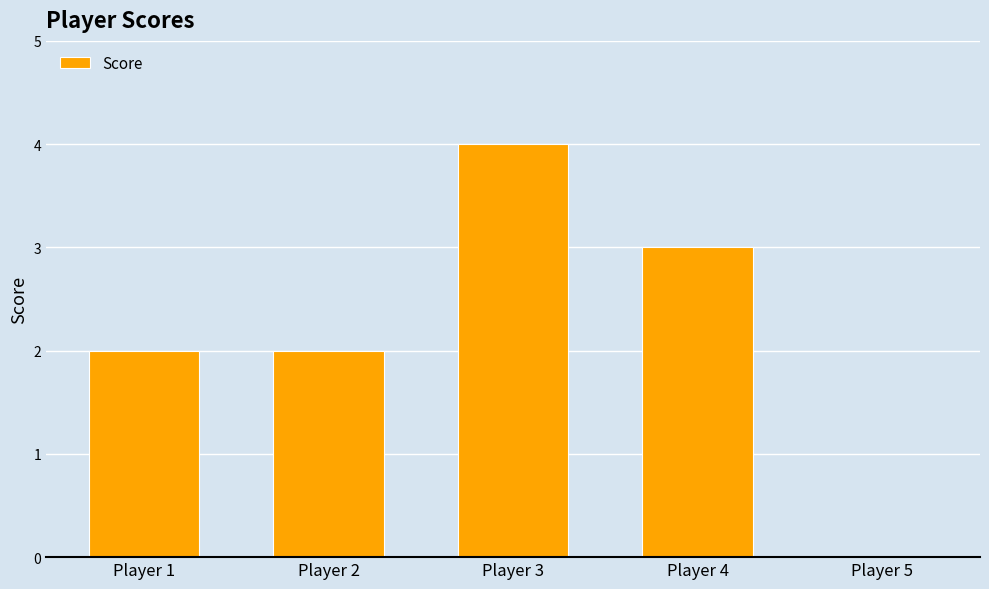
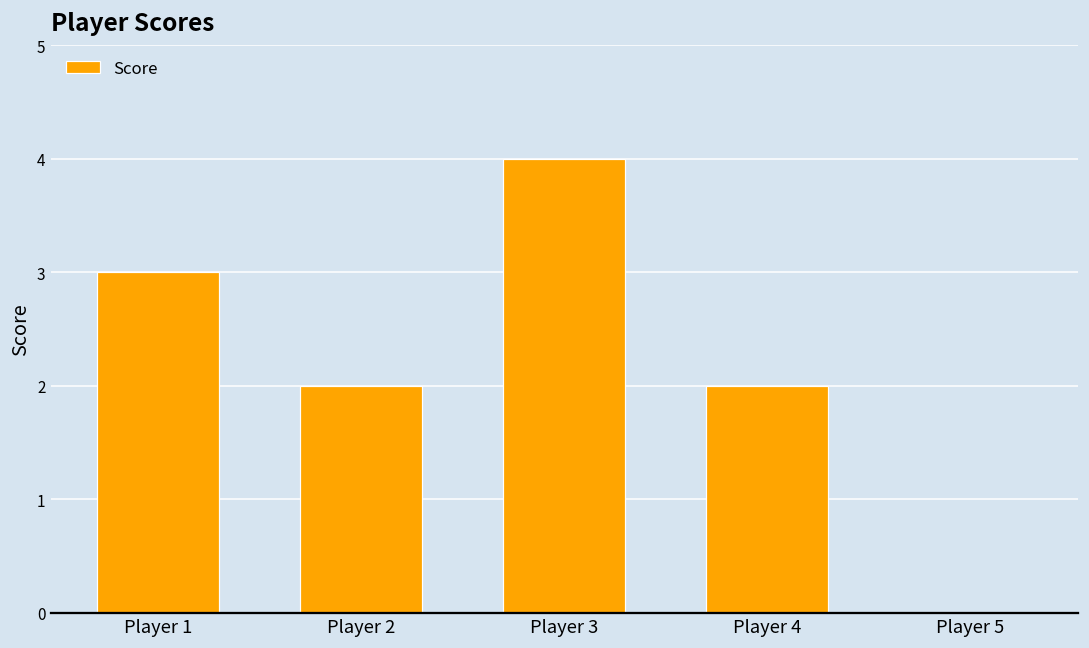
  {
-   "Player 1": 2,
+   "Player 1": 3,
    "Player 2": 2,
    "Player 3": 4,
-   "Player 4": 3,
+   "Player 4": 2,
    "Player 5": 0
  }
